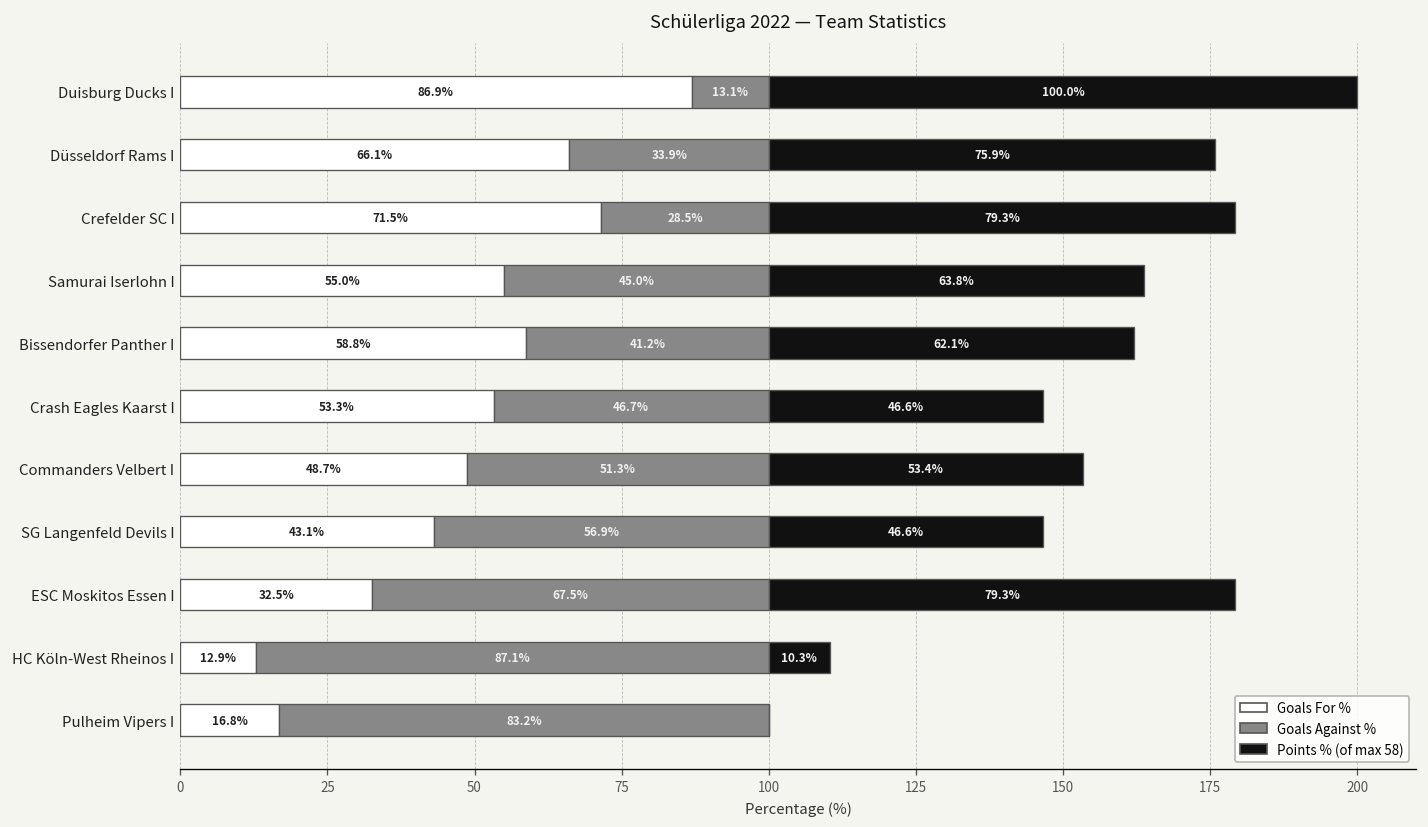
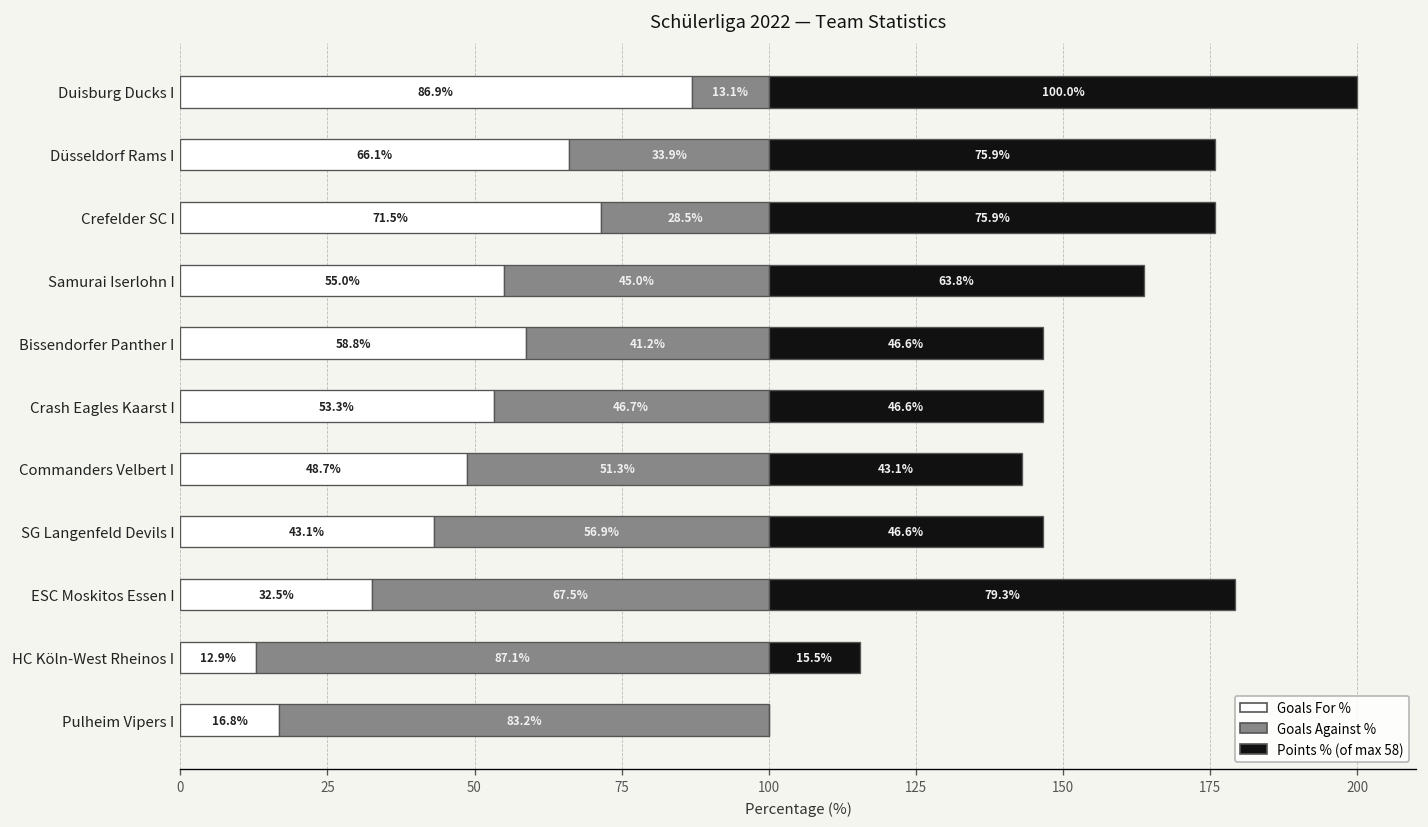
  {
    "Goals For %": {
      "Duisburg Ducks I": "86.9%",
      "Düsseldorf Rams I": "66.1%",
      "Crefelder SC I": "71.5%",
      "Samurai Iserlohn I": "55.0%",
      "Bissendorfer Panther I": "58.8%",
      "Crash Eagles Kaarst I": "53.3%",
      "Commanders Velbert I": "48.7%",
      "SG Langenfeld Devils I": "43.1%",
      "ESC Moskitos Essen I": "32.5%",
      "HC Köln-West Rheinos I": "12.9%",
      "Pulheim Vipers I": "16.8%"
    },
    "Goals Against %": {
      "Duisburg Ducks I": "13.1%",
      "Düsseldorf Rams I": "33.9%",
      "Crefelder SC I": "28.5%",
      "Samurai Iserlohn I": "45.0%",
      "Bissendorfer Panther I": "41.2%",
      "Crash Eagles Kaarst I": "46.7%",
      "Commanders Velbert I": "51.3%",
      "SG Langenfeld Devils I": "56.9%",
      "ESC Moskitos Essen I": "67.5%",
      "HC Köln-West Rheinos I": "87.1%",
      "Pulheim Vipers I": "83.2%"
    },
    "Points % (of max 58)": {
      "Duisburg Ducks I": "100.0%",
      "Düsseldorf Rams I": "75.9%",
-     "Crefelder SC I": "79.3%",
+     "Crefelder SC I": "75.9%",
      "Samurai Iserlohn I": "63.8%",
-     "Bissendorfer Panther I": "62.1%",
+     "Bissendorfer Panther I": "46.6%",
      "Crash Eagles Kaarst I": "46.6%",
-     "Commanders Velbert I": "53.4%",
+     "Commanders Velbert I": "43.1%",
      "SG Langenfeld Devils I": "46.6%",
      "ESC Moskitos Essen I": "79.3%",
-     "HC Köln-West Rheinos I": "10.3%"
+     "HC Köln-West Rheinos I": "15.5%"
    }
  }
